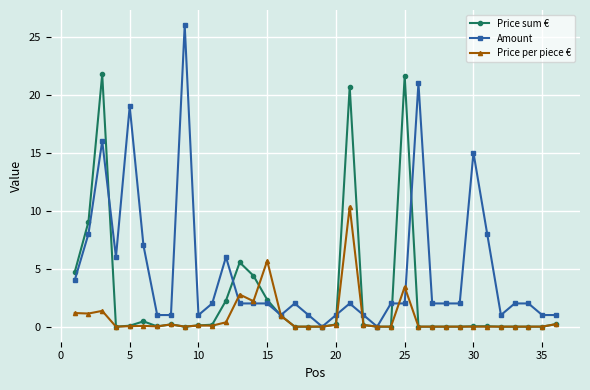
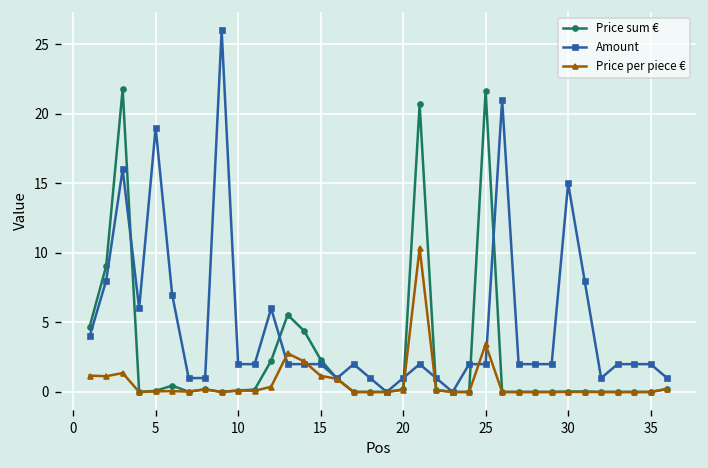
  {
    "Price sum €": {
      "15": 2.3,
      "25": 21.6
    },
    "Amount": {
      "5": 19,
-     "10": 1,
+     "10": 2,
      "15": 2,
      "20": 1,
      "25": 2,
      "30": 15,
-     "35": 1
+     "35": 2
    },
    "Price per piece €": {
-     "15": 5.7,
+     "15": 1.2,
      "25": 3.4
    }
  }
